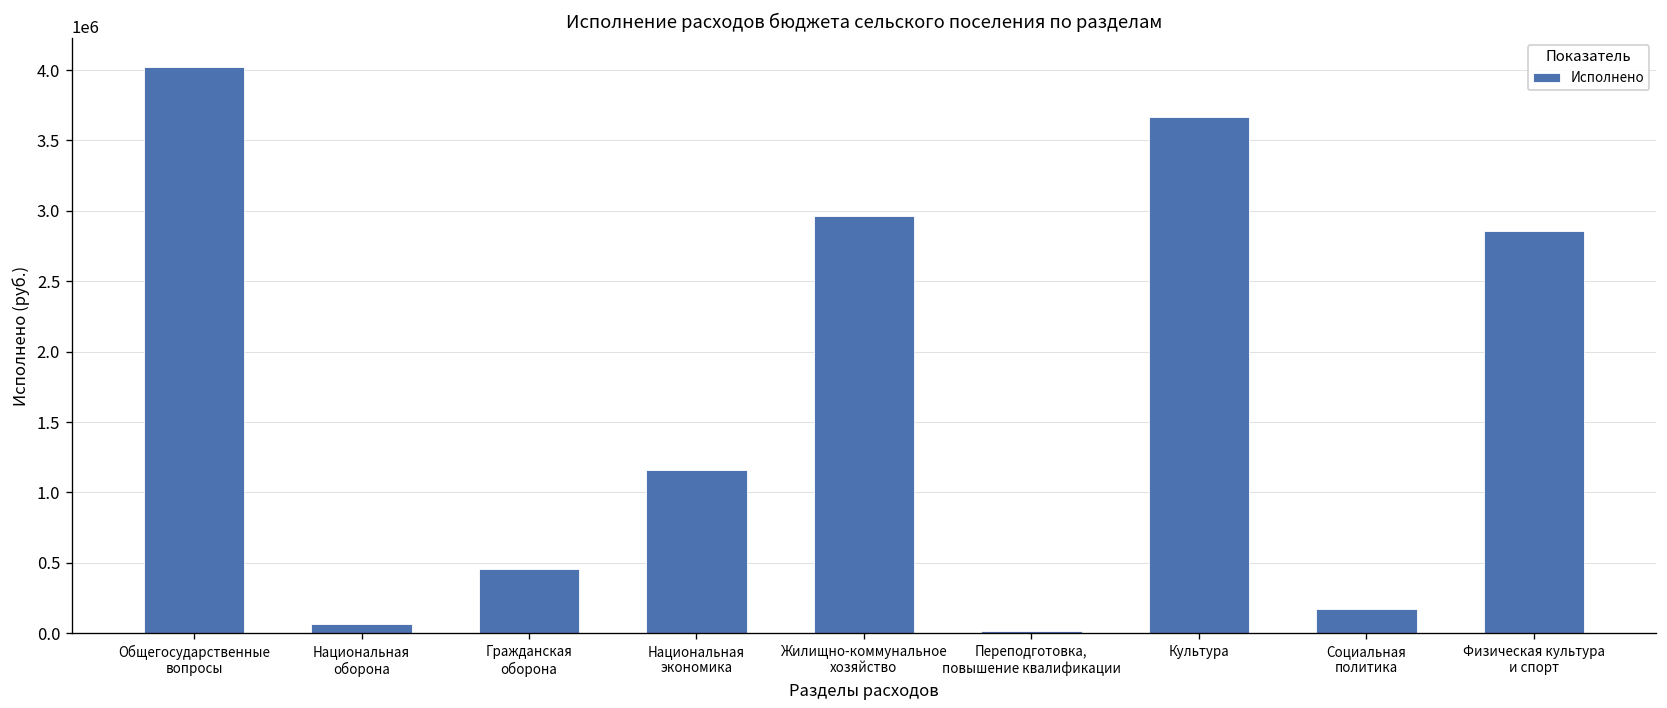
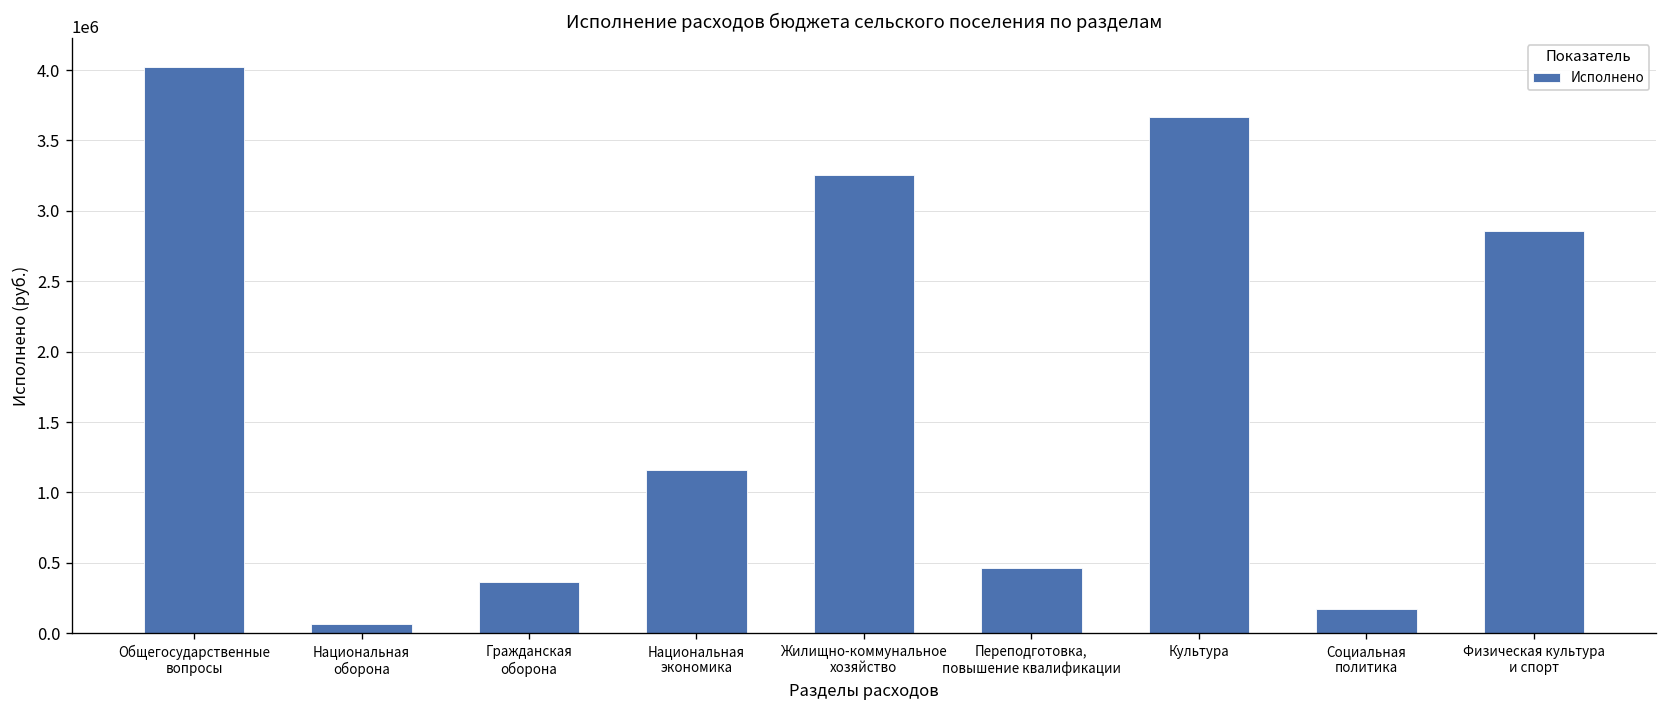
  {
    "Общегосударственные вопросы": 4020000,
    "Национальная оборона": 70000,
-   "Гражданская оборона": 450000,
+   "Гражданская оборона": 360000,
    "Национальная экономика": 1160000,
-   "Жилищно-коммунальное хозяйство": 2960000,
-   "Переподготовка, повышение квалификации": 20000,
+   "Жилищно-коммунальное хозяйство": 3250000,
+   "Переподготовка, повышение квалификации": 460000,
    "Культура": 3670000,
    "Социальная политика": 170000,
    "Физическая культура и спорт": 2860000
  }
